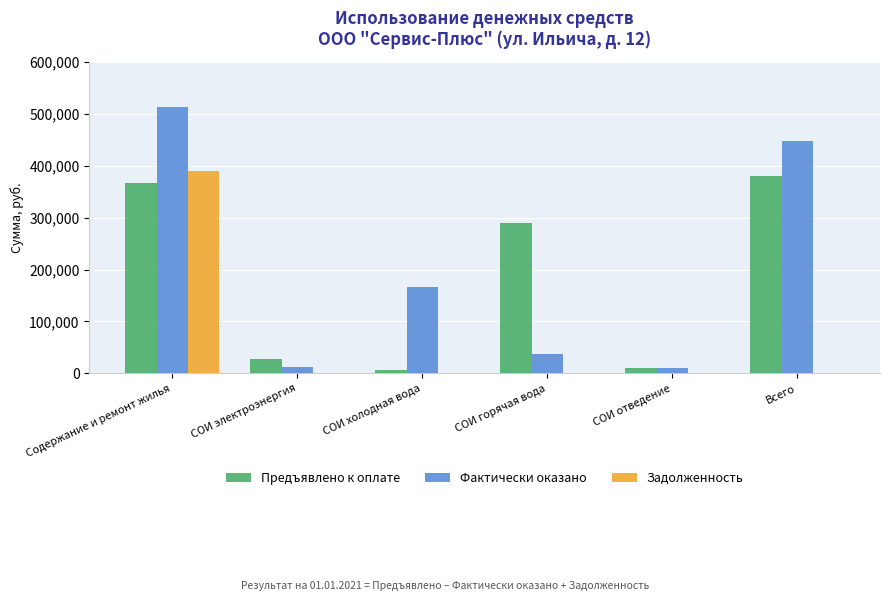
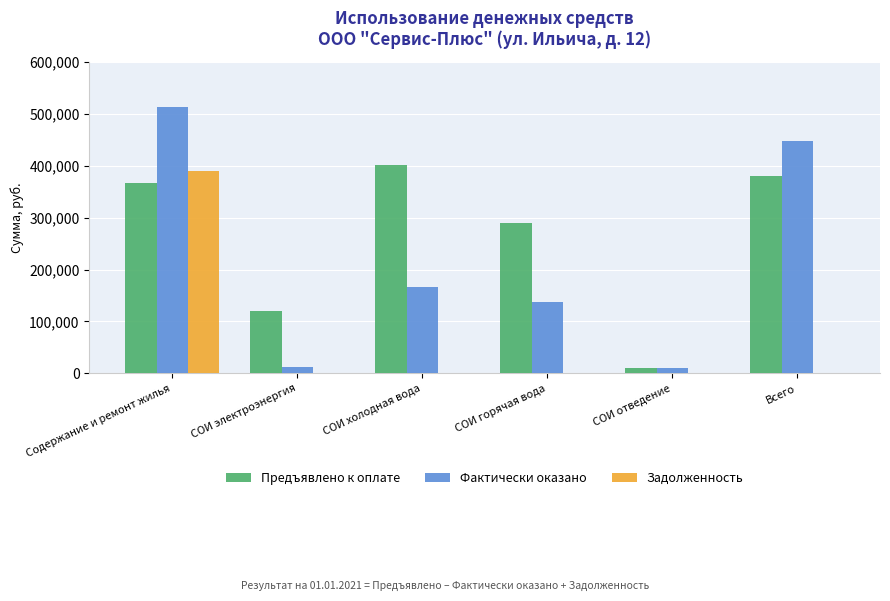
  {
    "Предъявлено к оплате": {
      "Содержание и ремонт жилья": "370,000",
-     "СОИ электроэнергия": "30,000",
-     "СОИ холодная вода": "10,000",
+     "СОИ электроэнергия": "120,000",
+     "СОИ холодная вода": "400,000",
      "СОИ горячая вода": "290,000",
      "СОИ отведение": "10,000",
      "Всего": "380,000"
    },
    "Фактически оказано": {
      "Содержание и ремонт жилья": "510,000",
      "СОИ электроэнергия": "10,000",
      "СОИ холодная вода": "170,000",
-     "СОИ горячая вода": "40,000",
+     "СОИ горячая вода": "140,000",
      "СОИ отведение": "10,000",
      "Всего": "450,000"
    },
    "Задолженность": {
      "Содержание и ремонт жилья": "390,000",
      "СОИ электроэнергия": "0",
      "СОИ холодная вода": "0",
      "СОИ горячая вода": "0",
      "СОИ отведение": "0",
      "Всего": "0"
    }
  }
